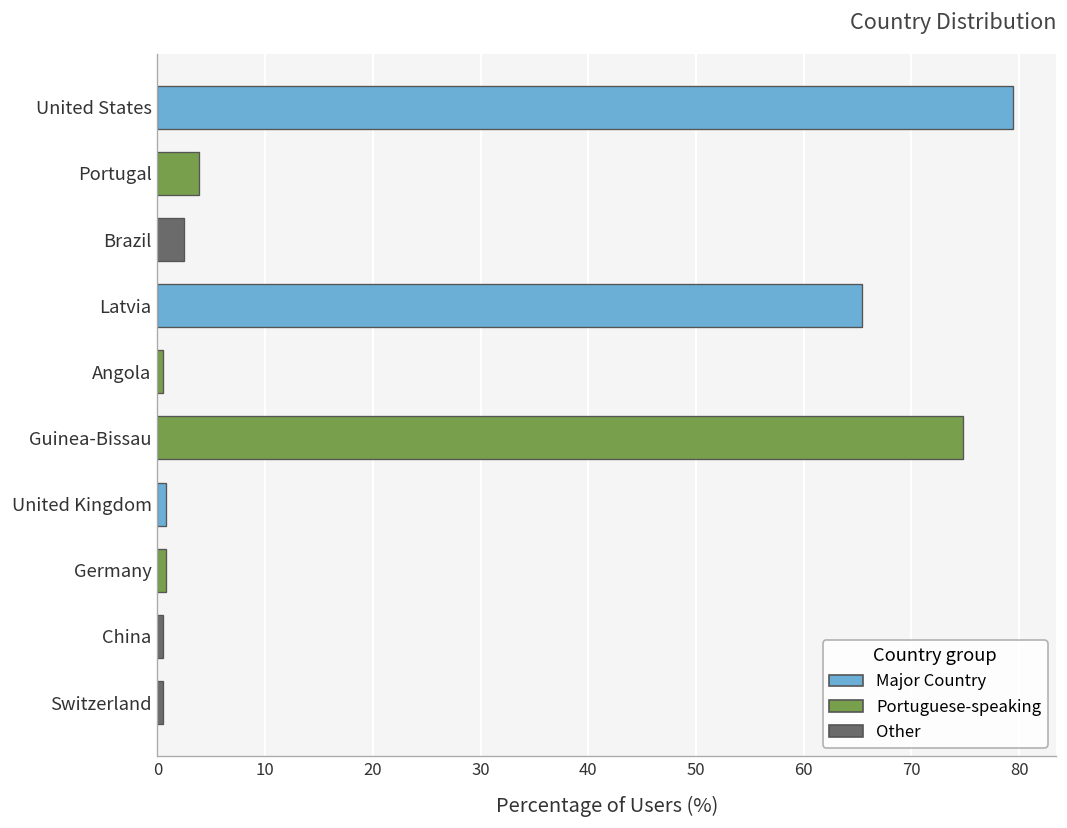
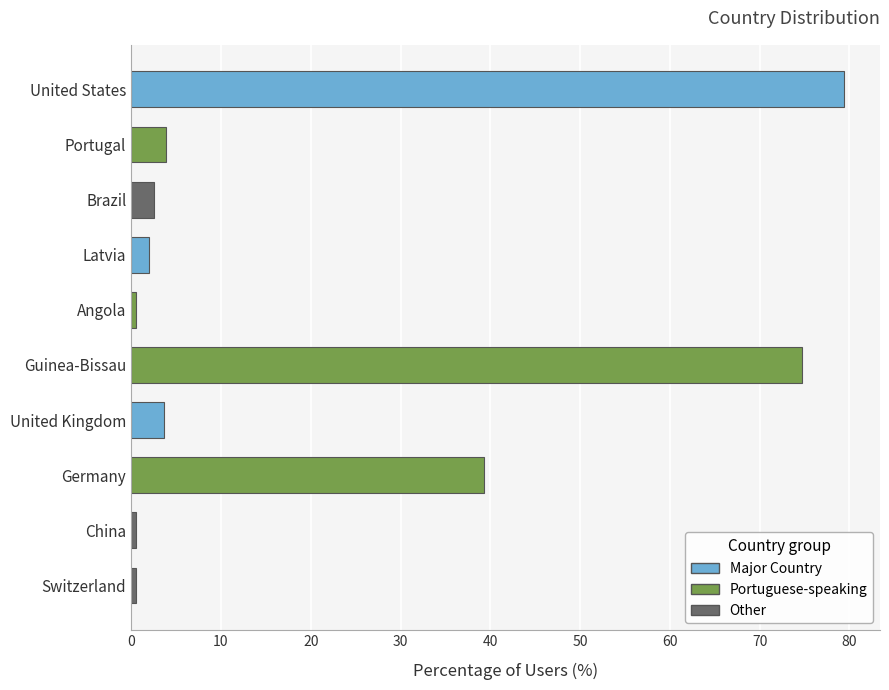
  {
    "United States": 79,
    "Portugal": 4,
    "Brazil": 3,
-   "Latvia": 65,
+   "Latvia": 2,
    "Angola": 0,
    "Guinea-Bissau": 75,
-   "United Kingdom": 1,
-   "Germany": 1,
+   "United Kingdom": 4,
+   "Germany": 39,
    "China": 1,
    "Switzerland": 1
  }
